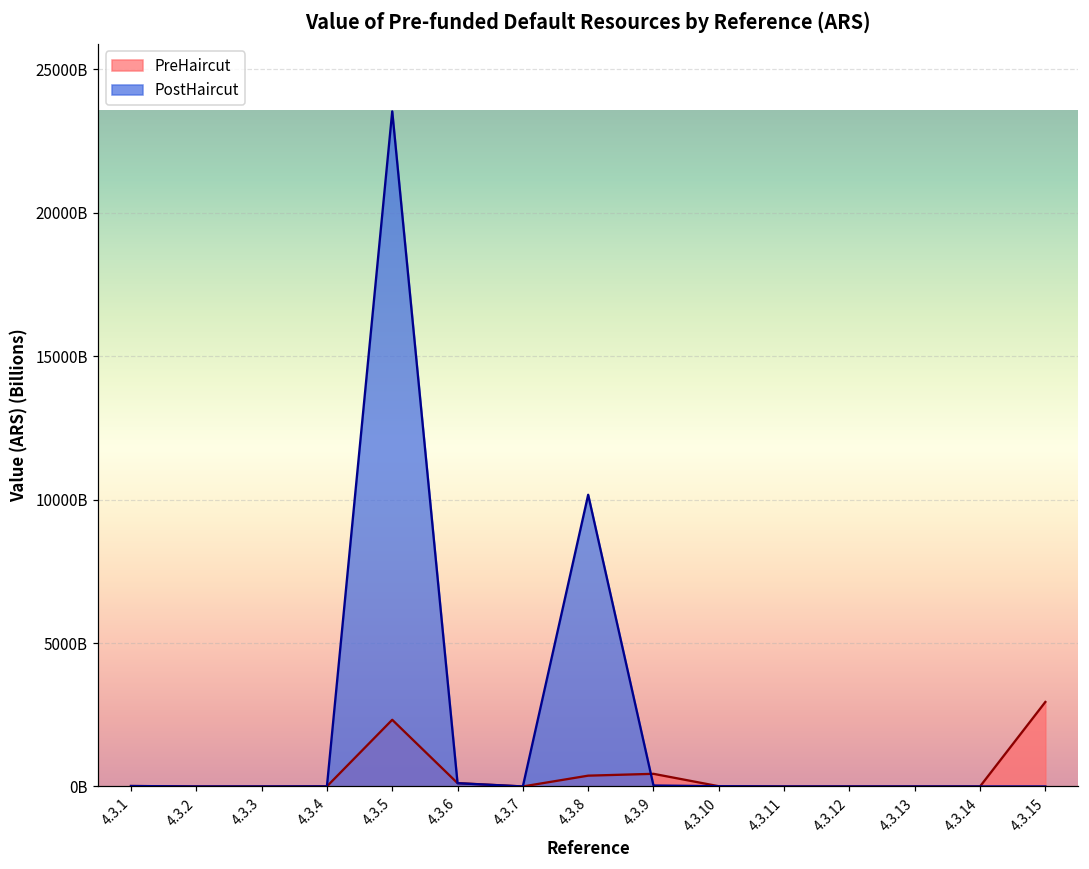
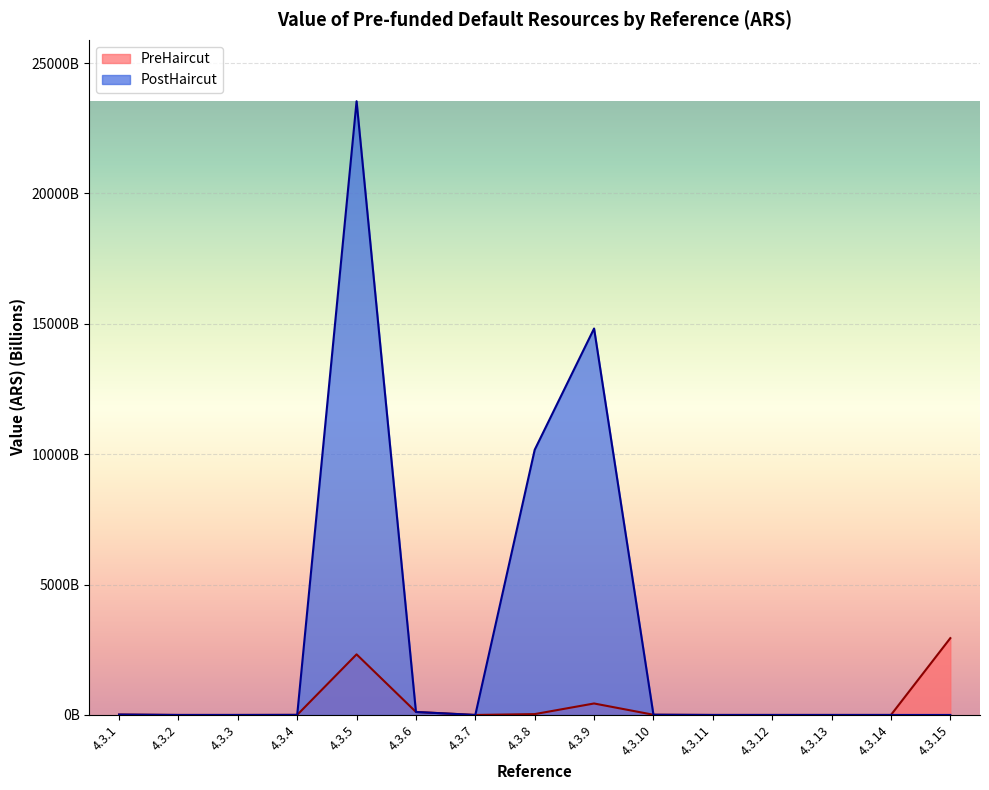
  {
    "PreHaircut": {
      "4.3.5": 2300000000000,
-     "4.3.8": 400000000000,
+     "4.3.8": 0,
      "4.3.9": 400000000000,
      "4.3.15": 2900000000000
    },
    "PostHaircut": {
      "4.3.5": 23500000000000,
      "4.3.8": 10200000000000,
-     "4.3.9": 0,
+     "4.3.9": 14800000000000,
      "4.3.15": 0
    }
  }
